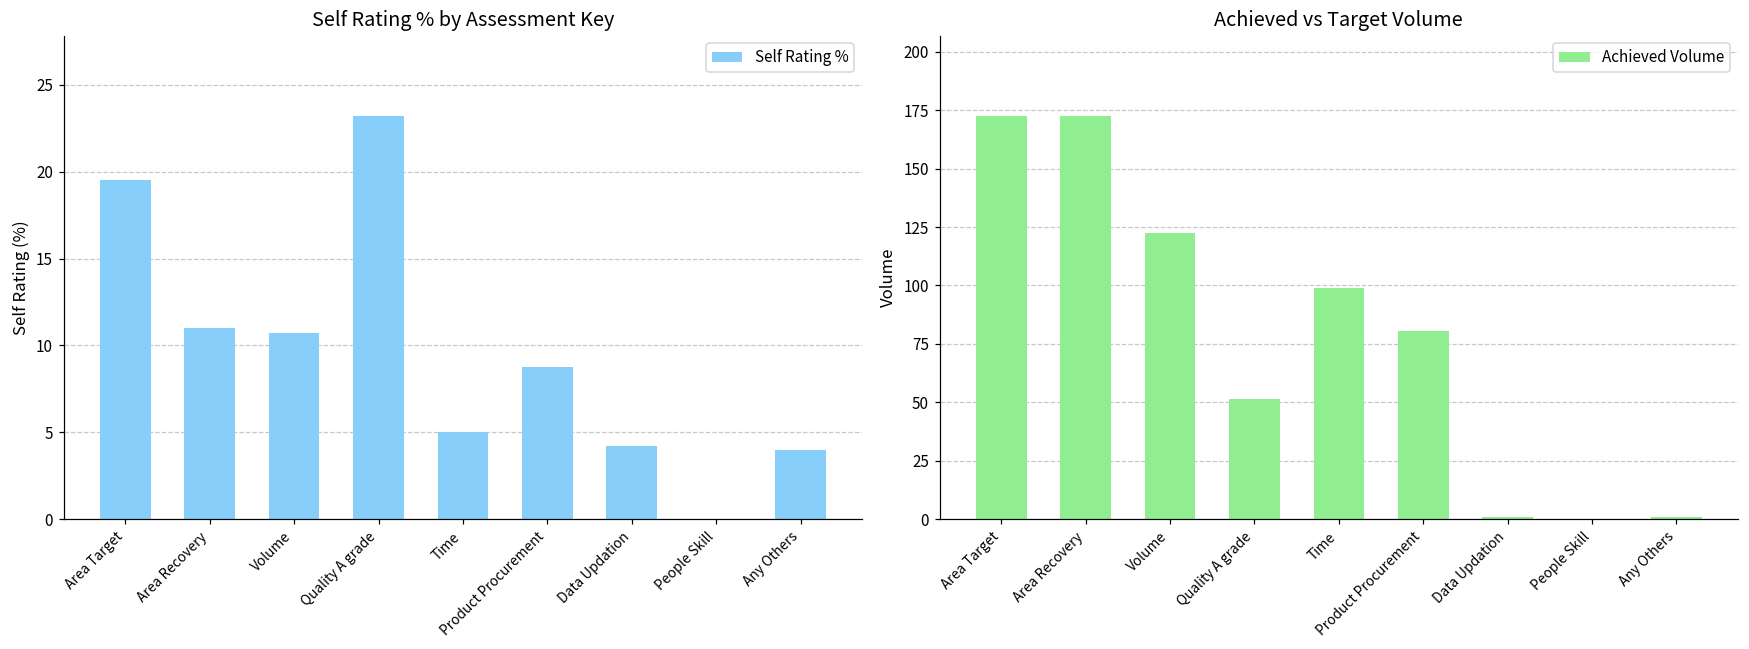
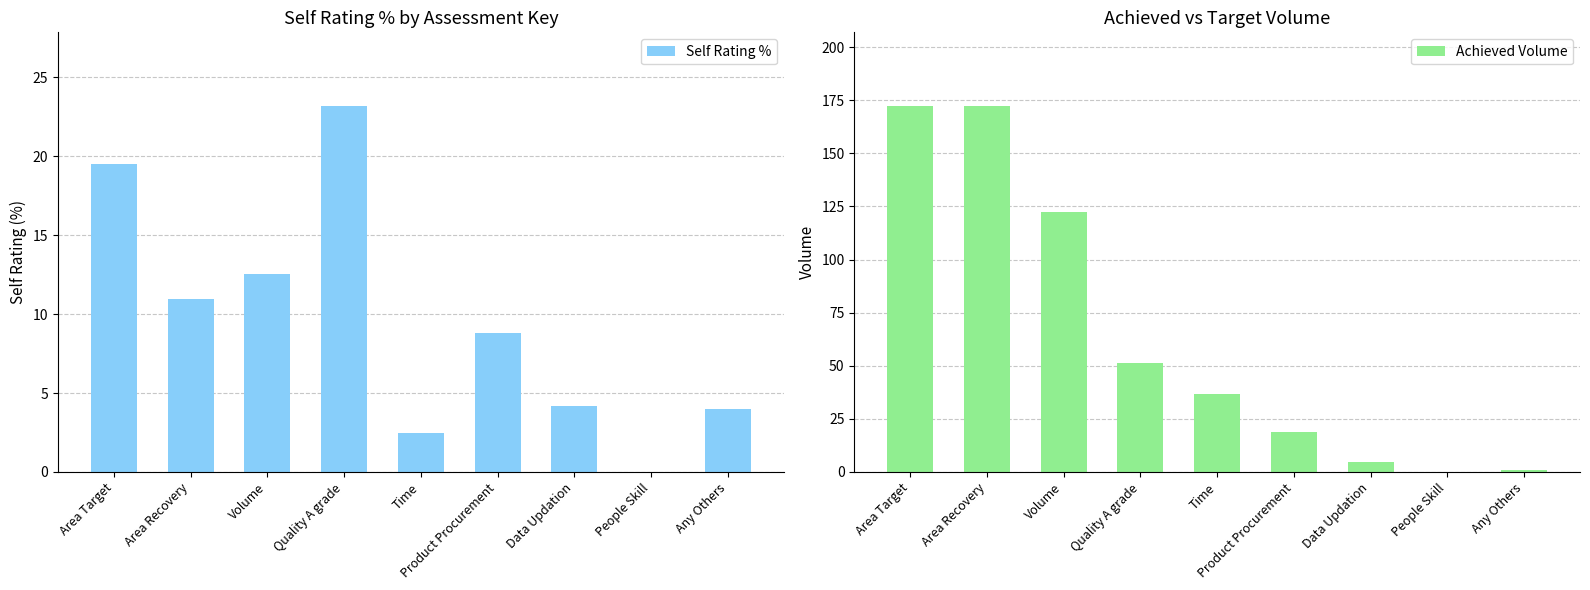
  {
    "Self Rating % by Assessment Key": {
      "Area Target": 19.5,
      "Area Recovery": 11.0,
-     "Volume": 10.7,
+     "Volume": 12.5,
      "Quality A grade": 23.2,
-     "Time": 5.0,
+     "Time": 2.5,
      "Product Procurement": 8.8,
      "Data Updation": 4.2,
      "People Skill": 0.0,
      "Any Others": 4.0
    },
    "Achieved vs Target Volume": {
      "Area Target": 172,
      "Area Recovery": 172,
      "Volume": 122,
      "Quality A grade": 51,
-     "Time": 99,
-     "Product Procurement": 81,
-     "Data Updation": 1,
+     "Time": 36,
+     "Product Procurement": 19,
+     "Data Updation": 5,
      "People Skill": 0
    }
  }
